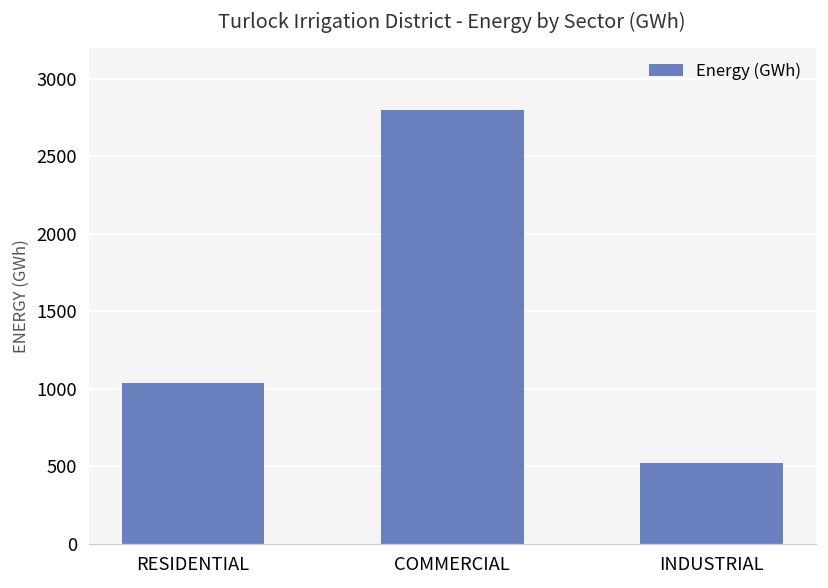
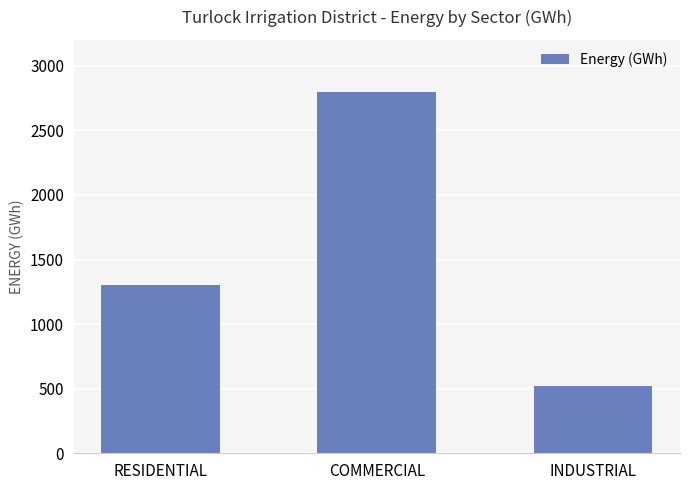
  {
-   "RESIDENTIAL": 1040,
+   "RESIDENTIAL": 1300,
    "COMMERCIAL": 2800,
    "INDUSTRIAL": 520
  }
